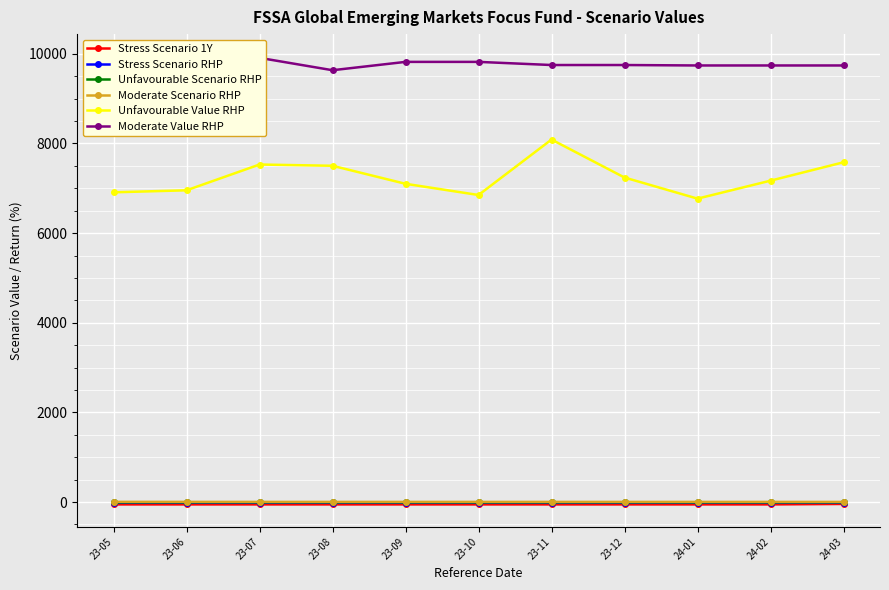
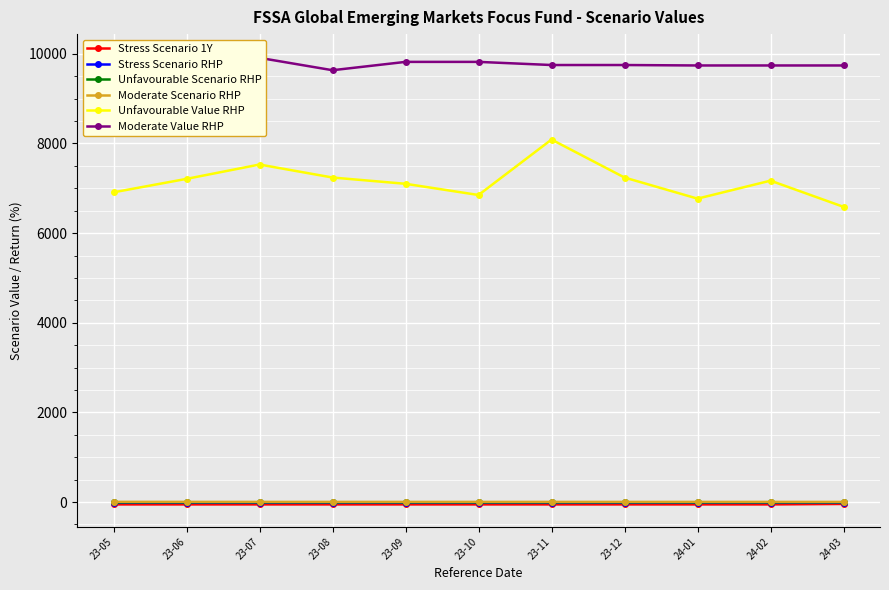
  {
    "Unfavourable Value RHP": {
      "23-05": 6900,
-     "23-06": 7000,
+     "23-06": 7200,
      "23-07": 7500,
-     "23-08": 7500,
+     "23-08": 7200,
      "23-09": 7100,
      "23-10": 6900,
      "23-11": 8100,
      "23-12": 7200,
      "24-01": 6800,
      "24-02": 7200,
-     "24-03": 7600
+     "24-03": 6600
    },
    "Moderate Value RHP": {
      "23-08": 9600,
      "23-09": 9800,
      "23-10": 9800,
      "23-11": 9800,
      "23-12": 9800,
      "24-01": 9700,
      "24-02": 9700,
      "24-03": 9700
    }
  }
